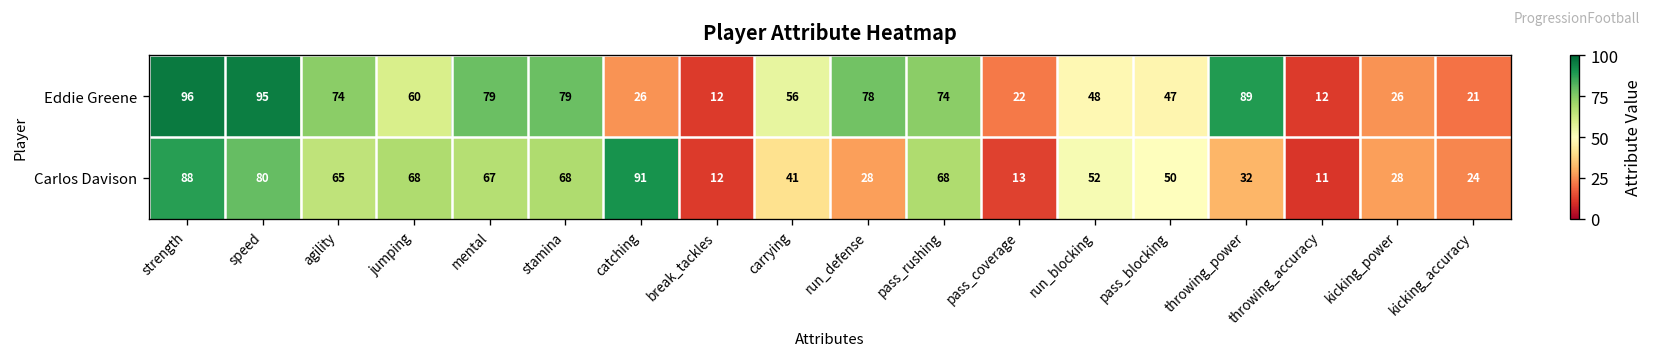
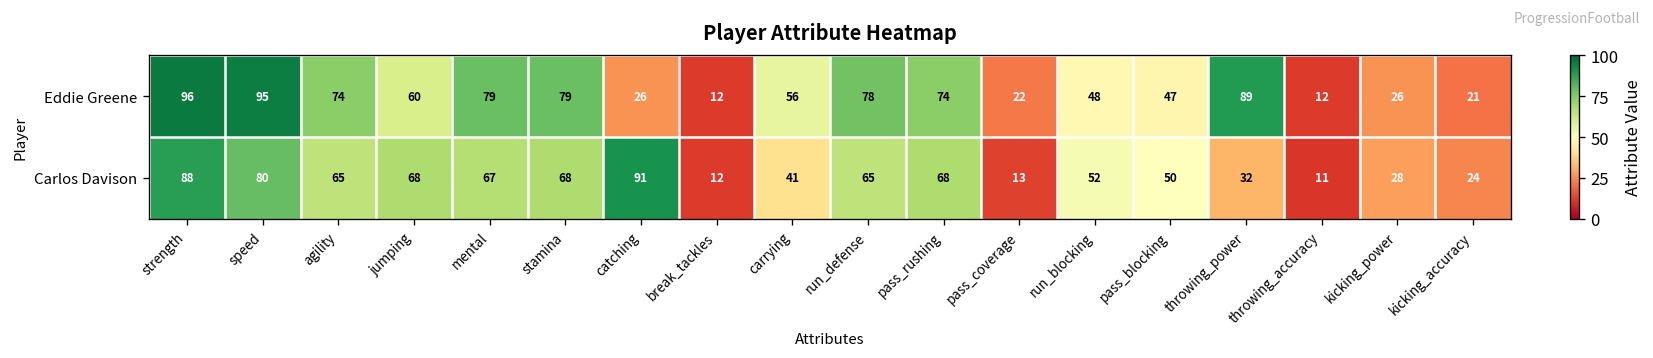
  {
    "Eddie Greene": {
      "strength": 96,
      "speed": 95,
      "agility": 74,
      "jumping": 60,
      "mental": 79,
      "stamina": 79,
      "catching": 26,
      "break_tackles": 12,
      "carrying": 56,
      "run_defense": 78,
      "pass_rushing": 74,
      "pass_coverage": 22,
      "run_blocking": 48,
      "pass_blocking": 47,
      "throwing_power": 89,
      "throwing_accuracy": 12,
      "kicking_power": 26,
      "kicking_accuracy": 21
    },
    "Carlos Davison": {
      "strength": 88,
      "speed": 80,
      "agility": 65,
      "jumping": 68,
      "mental": 67,
      "stamina": 68,
      "catching": 91,
      "break_tackles": 12,
      "carrying": 41,
-     "run_defense": 28,
+     "run_defense": 65,
      "pass_rushing": 68,
      "pass_coverage": 13,
      "run_blocking": 52,
      "pass_blocking": 50,
      "throwing_power": 32,
      "throwing_accuracy": 11,
      "kicking_power": 28,
      "kicking_accuracy": 24
    }
  }
